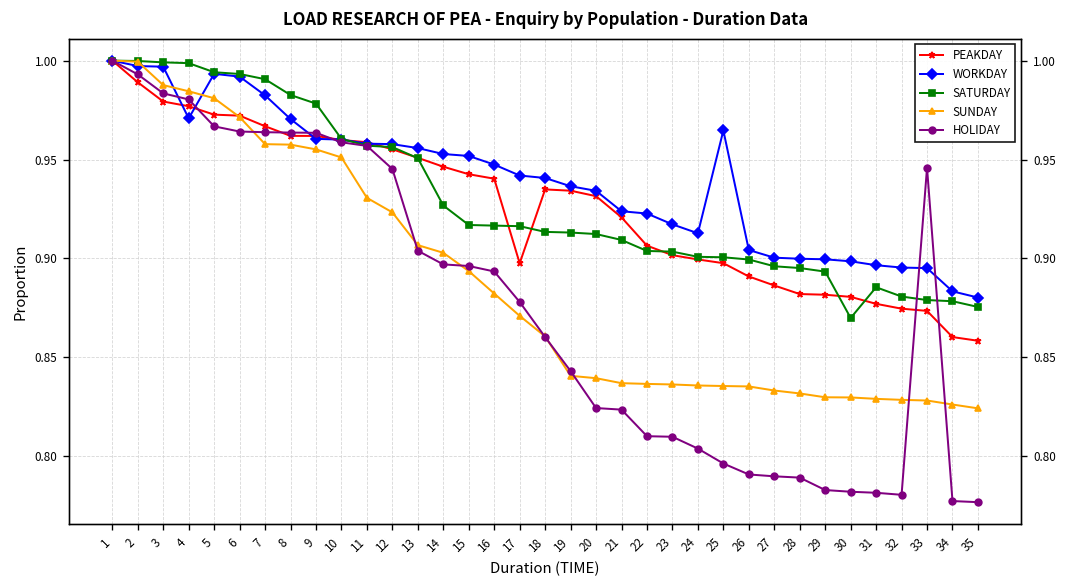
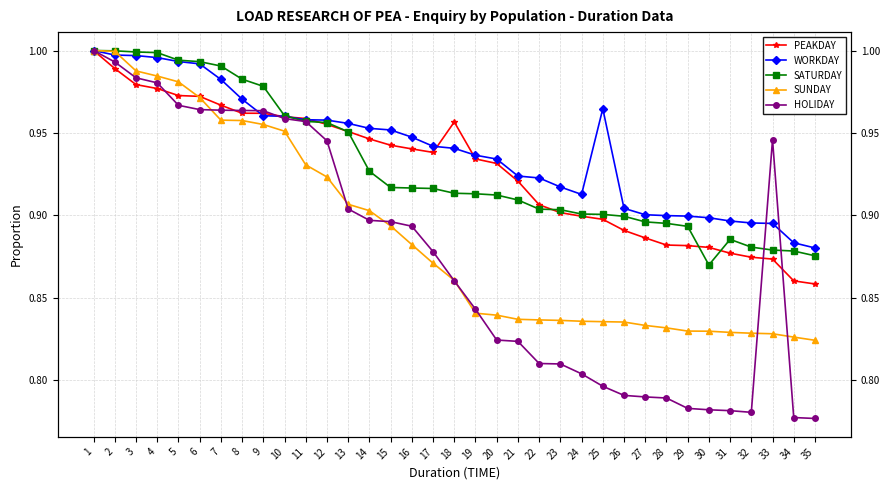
  {
    "PEAKDAY": {
      "2": 0.989,
      "3": 0.979,
      "4": 0.977,
      "5": 0.973,
      "7": 0.967,
      "8": 0.962,
      "14": 0.946,
      "15": 0.943,
      "16": 0.940,
-     "17": 0.898,
-     "18": 0.935,
+     "17": 0.938,
+     "18": 0.957,
      "19": 0.934,
      "20": 0.931,
      "21": 0.921,
      "22": 0.906,
      "23": 0.902,
      "25": 0.898,
      "26": 0.891,
      "27": 0.886,
      "28": 0.882,
      "29": 0.882,
      "30": 0.881,
      "31": 0.877,
      "32": 0.875,
      "33": 0.873,
      "34": 0.860,
      "35": 0.858
    },
    "WORKDAY": {
      "2": 0.997,
      "3": 0.997,
-     "4": 0.971,
+     "4": 0.996,
      "7": 0.982,
      "8": 0.970,
      "13": 0.956,
      "14": 0.953,
      "15": 0.952,
      "16": 0.947,
      "17": 0.942,
      "18": 0.941,
      "19": 0.936,
      "20": 0.934,
      "21": 0.924,
      "22": 0.923,
      "23": 0.917,
      "24": 0.913,
      "25": 0.965,
      "26": 0.904,
      "27": 0.900,
      "28": 0.900,
      "29": 0.900,
      "30": 0.899,
      "31": 0.897,
      "32": 0.895,
      "33": 0.895,
      "34": 0.883,
      "35": 0.880
    },
    "SATURDAY": {
      "3": 0.999,
      "4": 0.999,
      "7": 0.991,
      "8": 0.983,
      "9": 0.978,
      "14": 0.927,
      "15": 0.917,
      "16": 0.917,
      "17": 0.916,
      "18": 0.913,
      "19": 0.913,
      "20": 0.912,
      "21": 0.909,
      "22": 0.904,
      "23": 0.903,
      "25": 0.901,
      "26": 0.899,
      "27": 0.896,
      "28": 0.895,
      "29": 0.893,
      "30": 0.870,
      "31": 0.885,
      "32": 0.881,
      "33": 0.879,
      "34": 0.878,
      "35": 0.875
    },
    "SUNDAY": {
      "3": 0.988,
      "4": 0.985,
      "5": 0.981,
      "7": 0.958,
      "8": 0.958,
      "9": 0.955,
      "10": 0.951,
      "11": 0.931,
      "12": 0.923,
      "13": 0.907,
      "14": 0.903,
      "15": 0.894,
      "16": 0.882,
      "17": 0.871,
      "19": 0.841,
      "20": 0.839,
      "21": 0.837,
      "22": 0.837,
      "23": 0.836,
      "24": 0.836,
      "25": 0.836,
      "26": 0.835,
      "27": 0.833,
      "28": 0.832,
      "29": 0.830,
      "30": 0.830,
      "31": 0.829,
      "32": 0.829,
      "33": 0.828,
      "34": 0.826,
      "35": 0.824
    },
    "HOLIDAY": {
      "2": 0.993,
      "3": 0.983,
      "4": 0.980,
      "5": 0.967,
      "6": 0.964,
      "7": 0.964,
      "8": 0.964,
      "9": 0.963,
      "12": 0.945,
      "13": 0.904,
      "14": 0.897,
      "15": 0.896,
      "16": 0.893,
      "17": 0.878,
      "19": 0.843,
      "20": 0.824,
      "21": 0.824,
      "22": 0.810,
      "23": 0.810,
      "24": 0.804,
      "25": 0.796,
      "26": 0.791,
      "27": 0.790,
      "28": 0.789,
      "29": 0.783,
      "30": 0.782,
      "31": 0.782,
      "32": 0.781,
      "33": 0.946,
      "34": 0.777,
      "35": 0.777
    }
  }
